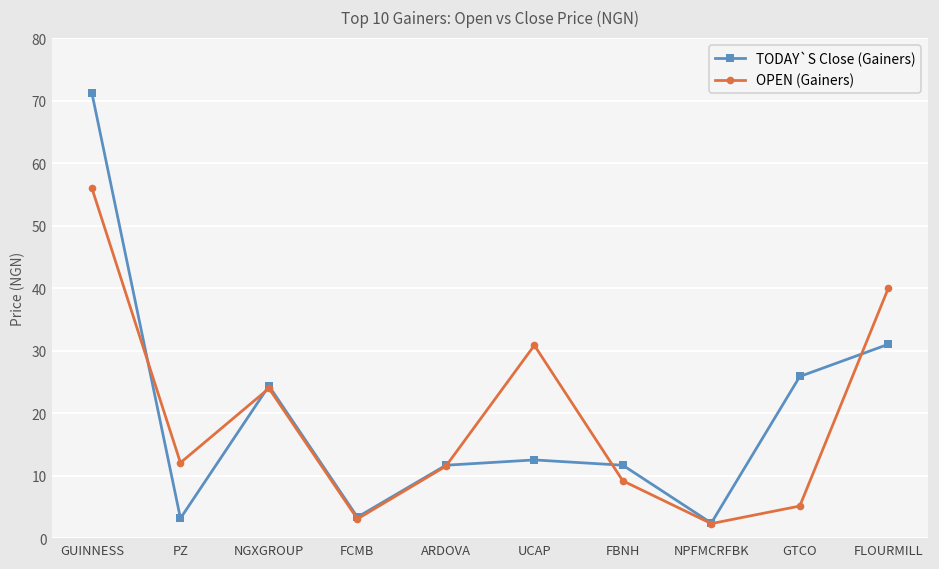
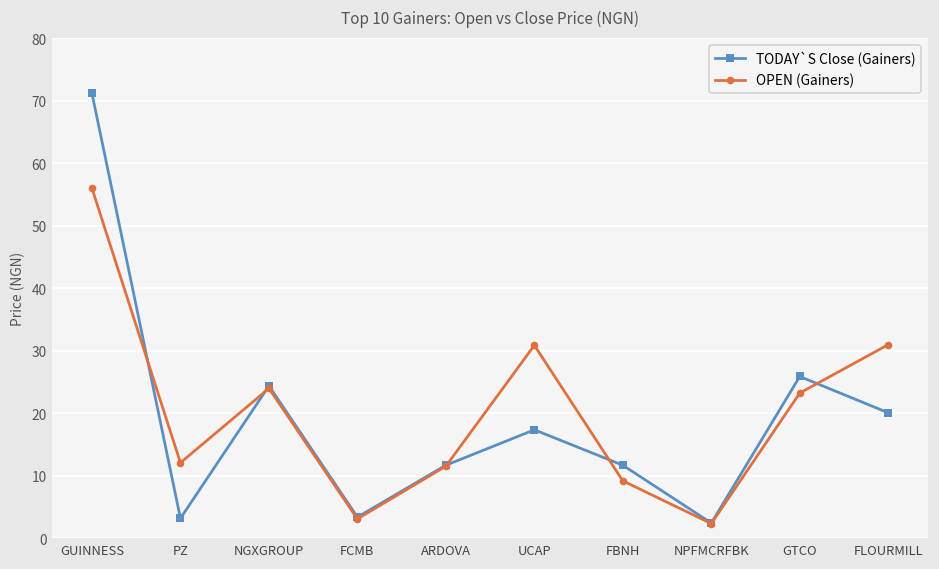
  {
    "TODAY`S Close (Gainers)": {
      "GUINNESS": 71,
      "PZ": 3,
-     "UCAP": 13,
+     "UCAP": 17,
      "FBNH": 12,
      "GTCO": 26,
-     "FLOURMILL": 31
+     "FLOURMILL": 20
    },
    "OPEN (Gainers)": {
      "GUINNESS": 56,
      "PZ": 12,
      "UCAP": 31,
      "FBNH": 9,
-     "GTCO": 5,
-     "FLOURMILL": 40
+     "GTCO": 23,
+     "FLOURMILL": 31
    }
  }
